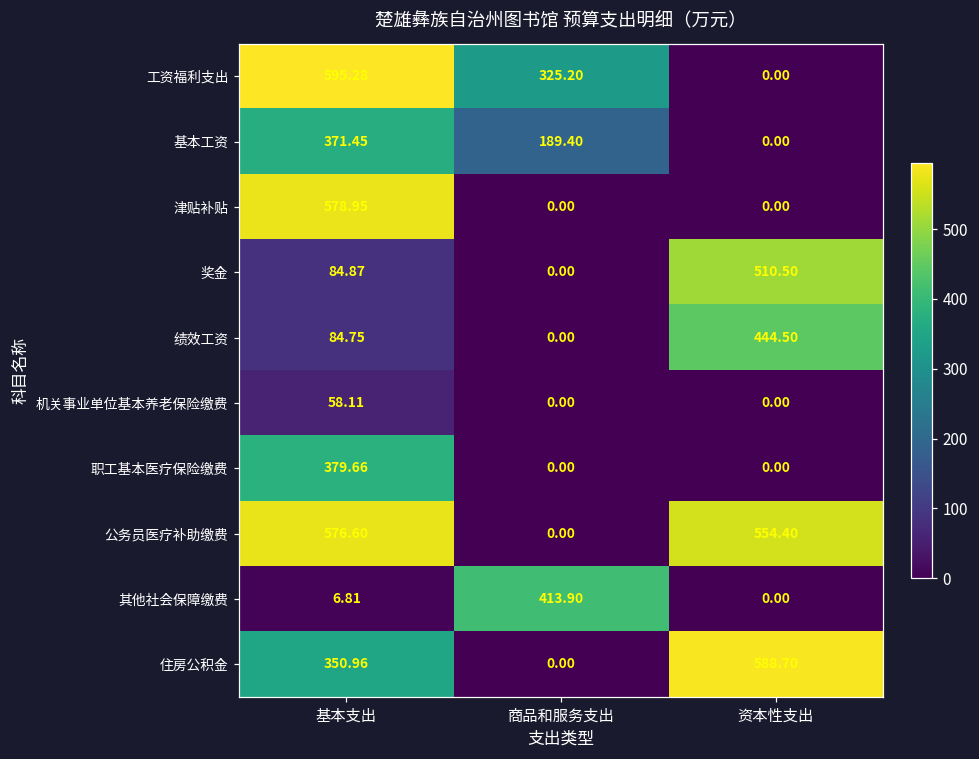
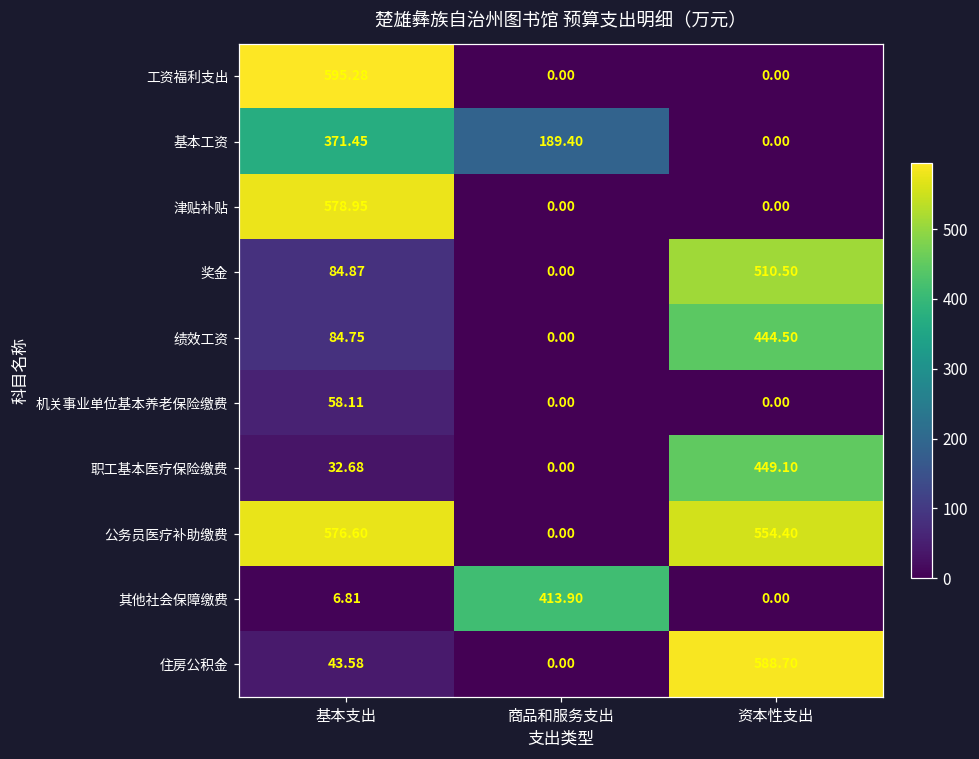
  {
    "工资福利支出": {
-     "商品和服务支出": 325.20,
+     "商品和服务支出": 0.00,
      "资本性支出": 0.00
    },
    "基本工资": {
      "基本支出": 371.45,
      "商品和服务支出": 189.40,
      "资本性支出": 0.00
    },
    "津贴补贴": {
      "商品和服务支出": 0.00,
      "资本性支出": 0.00
    },
    "奖金": {
      "基本支出": 84.87,
      "商品和服务支出": 0.00,
      "资本性支出": 510.50
    },
    "绩效工资": {
      "基本支出": 84.75,
      "商品和服务支出": 0.00,
      "资本性支出": 444.50
    },
    "机关事业单位基本养老保险缴费": {
      "基本支出": 58.11,
      "商品和服务支出": 0.00,
      "资本性支出": 0.00
    },
    "职工基本医疗保险缴费": {
-     "基本支出": 379.66,
+     "基本支出": 32.68,
      "商品和服务支出": 0.00,
-     "资本性支出": 0.00
+     "资本性支出": 449.10
    },
    "公务员医疗补助缴费": {
      "商品和服务支出": 0.00
    },
    "其他社会保障缴费": {
      "基本支出": 6.81,
      "商品和服务支出": 413.90,
      "资本性支出": 0.00
    },
    "住房公积金": {
-     "基本支出": 350.96,
+     "基本支出": 43.58,
      "商品和服务支出": 0.00
    }
  }
